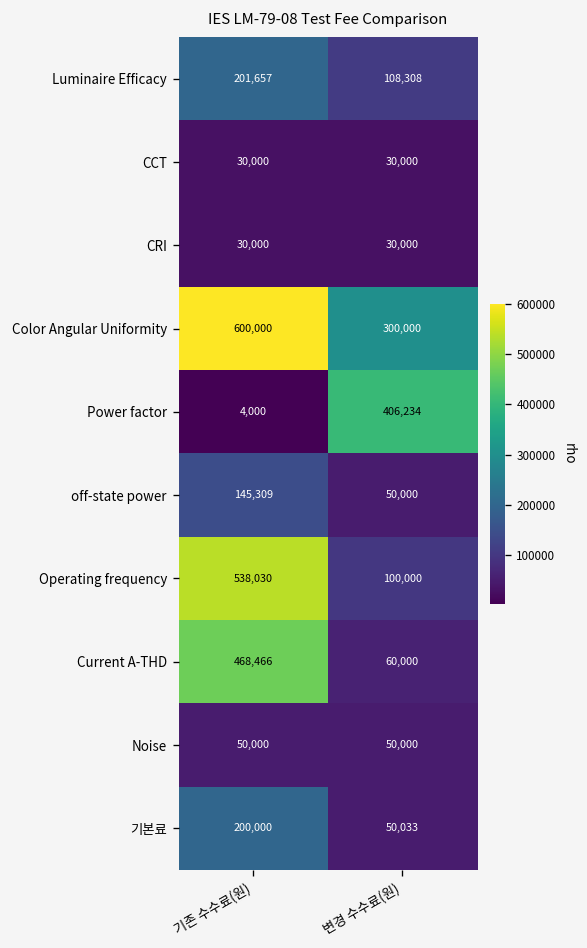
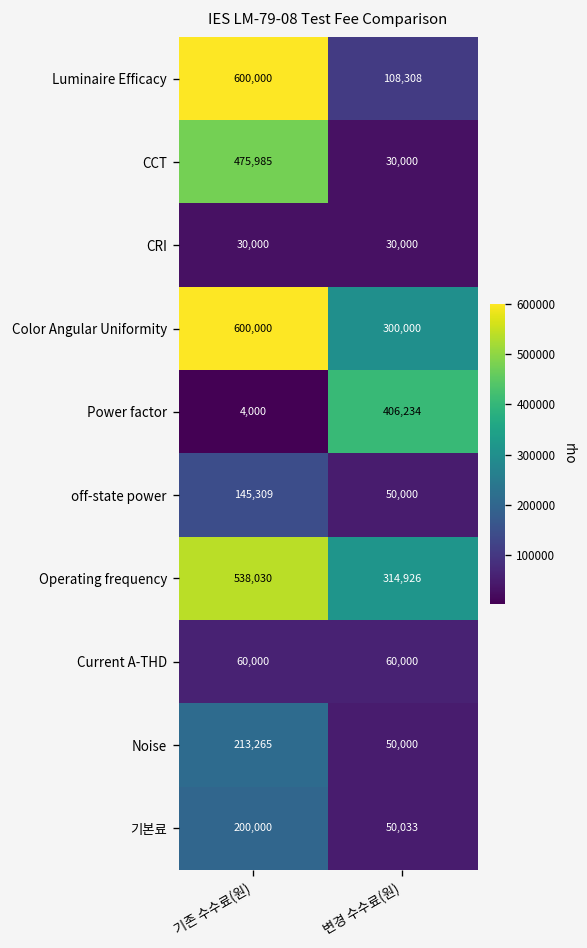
  {
    "Luminaire Efficacy": {
-     "기존 수수료(원)": "201,657",
+     "기존 수수료(원)": "600,000",
      "변경 수수료(원)": "108,308"
    },
    "CCT": {
-     "기존 수수료(원)": "30,000",
+     "기존 수수료(원)": "475,985",
      "변경 수수료(원)": "30,000"
    },
    "CRI": {
      "기존 수수료(원)": "30,000",
      "변경 수수료(원)": "30,000"
    },
    "Color Angular Uniformity": {
      "기존 수수료(원)": "600,000",
      "변경 수수료(원)": "300,000"
    },
    "Power factor": {
      "기존 수수료(원)": "4,000",
      "변경 수수료(원)": "406,234"
    },
    "off-state power": {
      "기존 수수료(원)": "145,309",
      "변경 수수료(원)": "50,000"
    },
    "Operating frequency": {
      "기존 수수료(원)": "538,030",
-     "변경 수수료(원)": "100,000"
+     "변경 수수료(원)": "314,926"
    },
    "Current A-THD": {
-     "기존 수수료(원)": "468,466",
+     "기존 수수료(원)": "60,000",
      "변경 수수료(원)": "60,000"
    },
    "Noise": {
-     "기존 수수료(원)": "50,000",
+     "기존 수수료(원)": "213,265",
      "변경 수수료(원)": "50,000"
    },
    "기본료": {
      "기존 수수료(원)": "200,000",
      "변경 수수료(원)": "50,033"
    }
  }
